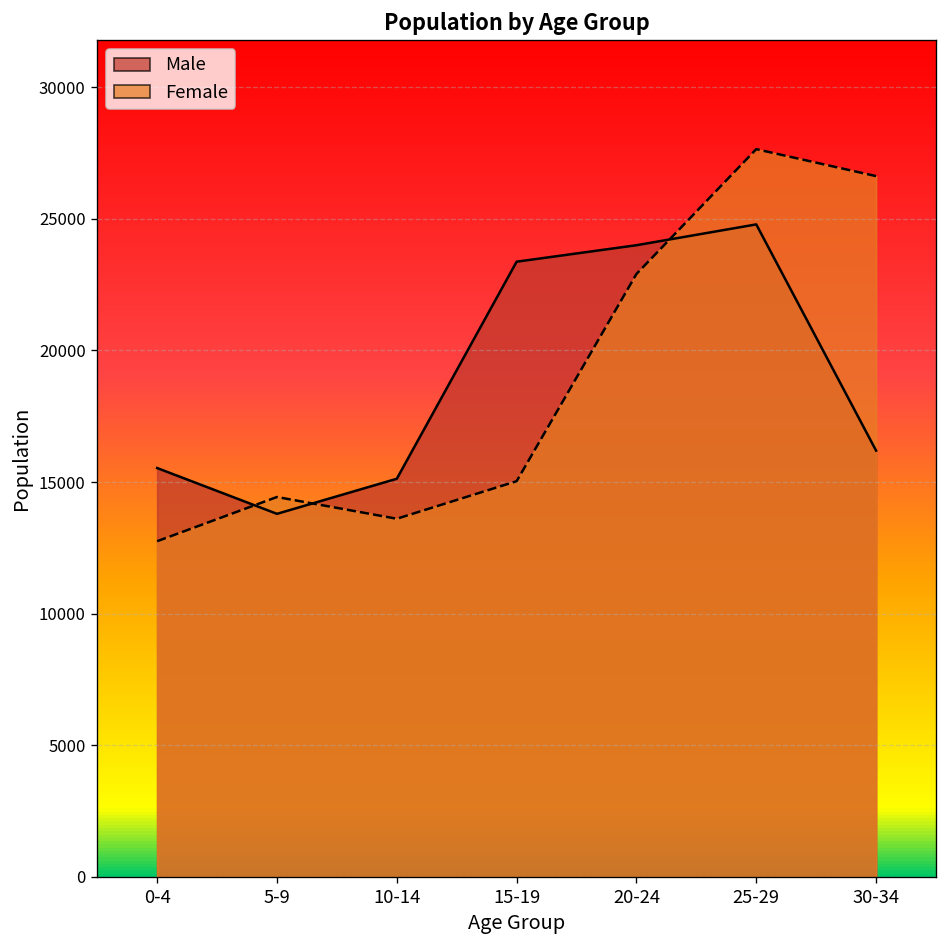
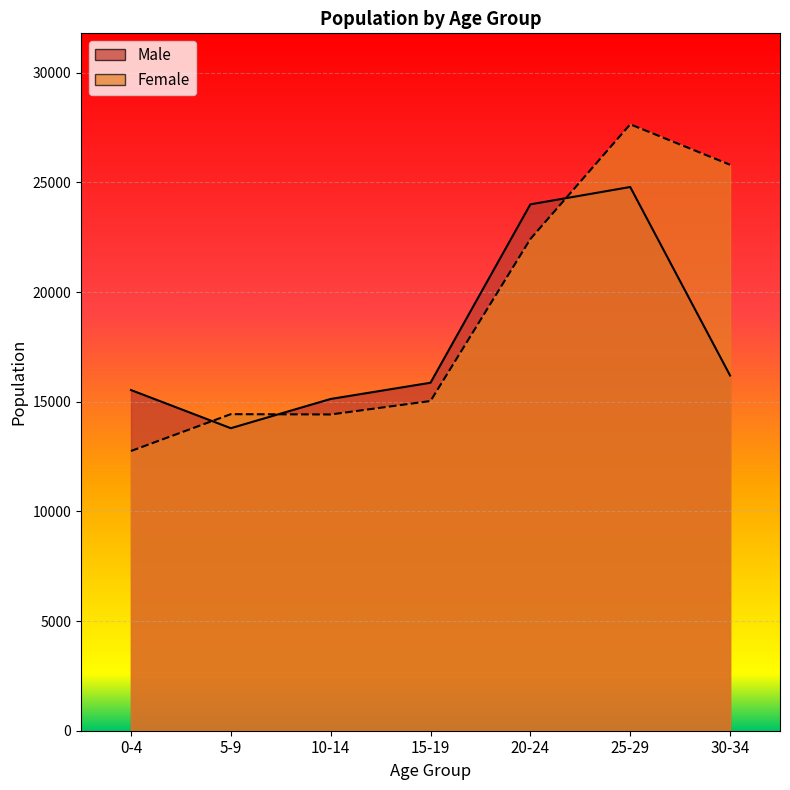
  {
    "Male": {
      "0-4": 15500,
      "5-9": 13800,
      "10-14": 15100,
-     "15-19": 23400,
+     "15-19": 15900,
      "20-24": 24000,
      "25-29": 24800,
      "30-34": 16200
    },
    "Female": {
      "0-4": 12800,
      "5-9": 14400,
-     "10-14": 13600,
+     "10-14": 14400,
      "15-19": 15000,
-     "20-24": 22900,
+     "20-24": 22400,
      "25-29": 27600,
-     "30-34": 26600
+     "30-34": 25800
    }
  }
